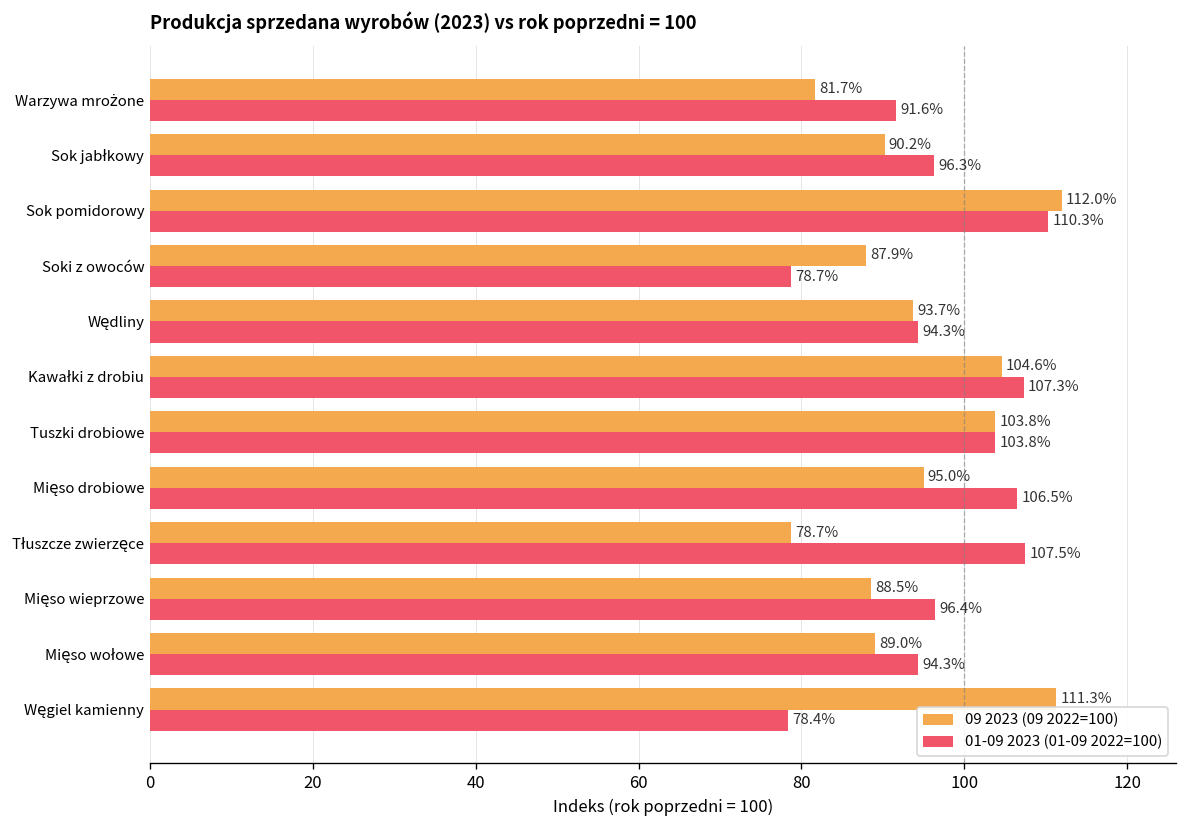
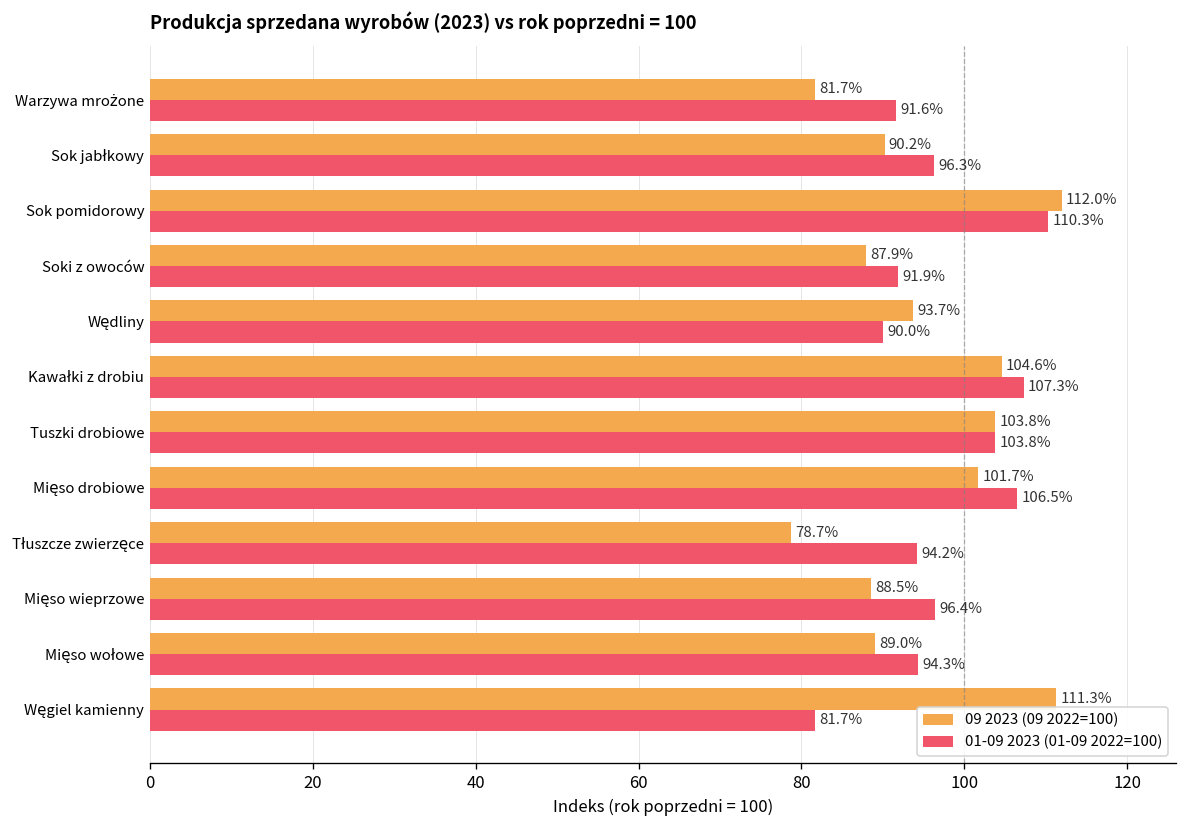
  {
    "09 2023 (09 2022=100)": {
      "Warzywa mrożone": "81.7%",
      "Sok jabłkowy": "90.2%",
      "Sok pomidorowy": "112.0%",
      "Soki z owoców": "87.9%",
      "Wędliny": "93.7%",
      "Kawałki z drobiu": "104.6%",
      "Tuszki drobiowe": "103.8%",
-     "Mięso drobiowe": "95.0%",
+     "Mięso drobiowe": "101.7%",
      "Tłuszcze zwierzęce": "78.7%",
      "Mięso wieprzowe": "88.5%",
      "Mięso wołowe": "89.0%"
    },
    "01-09 2023 (01-09 2022=100)": {
      "Warzywa mrożone": "91.6%",
      "Sok jabłkowy": "96.3%",
      "Sok pomidorowy": "110.3%",
-     "Soki z owoców": "78.7%",
-     "Wędliny": "94.3%",
+     "Soki z owoców": "91.9%",
+     "Wędliny": "90.0%",
      "Kawałki z drobiu": "107.3%",
      "Tuszki drobiowe": "103.8%",
      "Mięso drobiowe": "106.5%",
-     "Tłuszcze zwierzęce": "107.5%",
+     "Tłuszcze zwierzęce": "94.2%",
      "Mięso wieprzowe": "96.4%",
      "Mięso wołowe": "94.3%",
-     "Węgiel kamienny": "78.4%"
+     "Węgiel kamienny": "81.7%"
    }
  }
